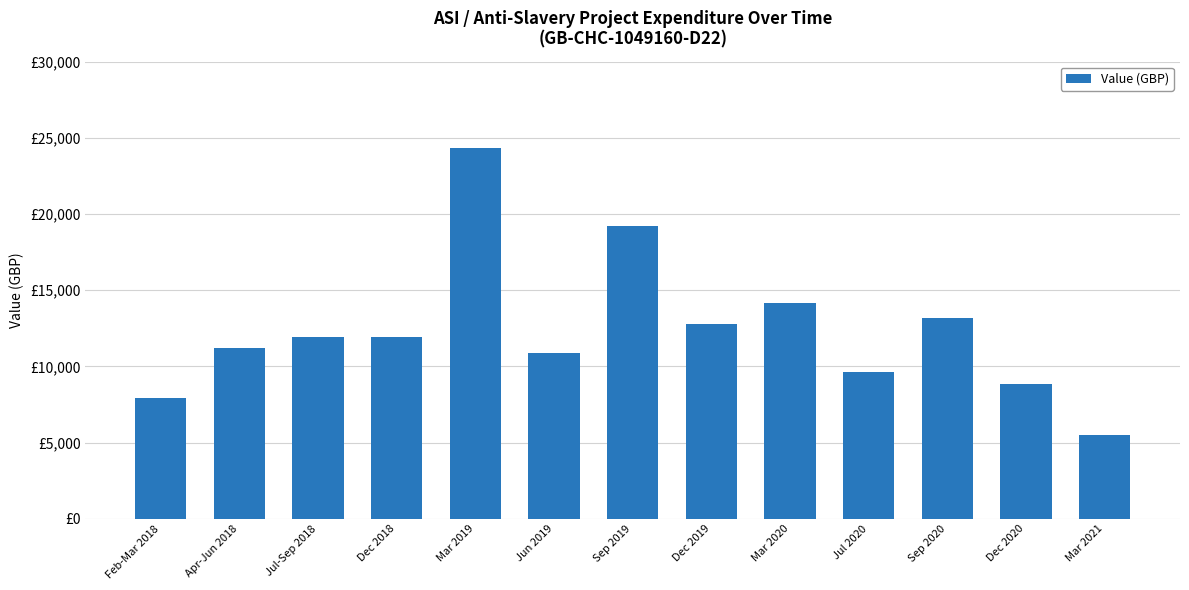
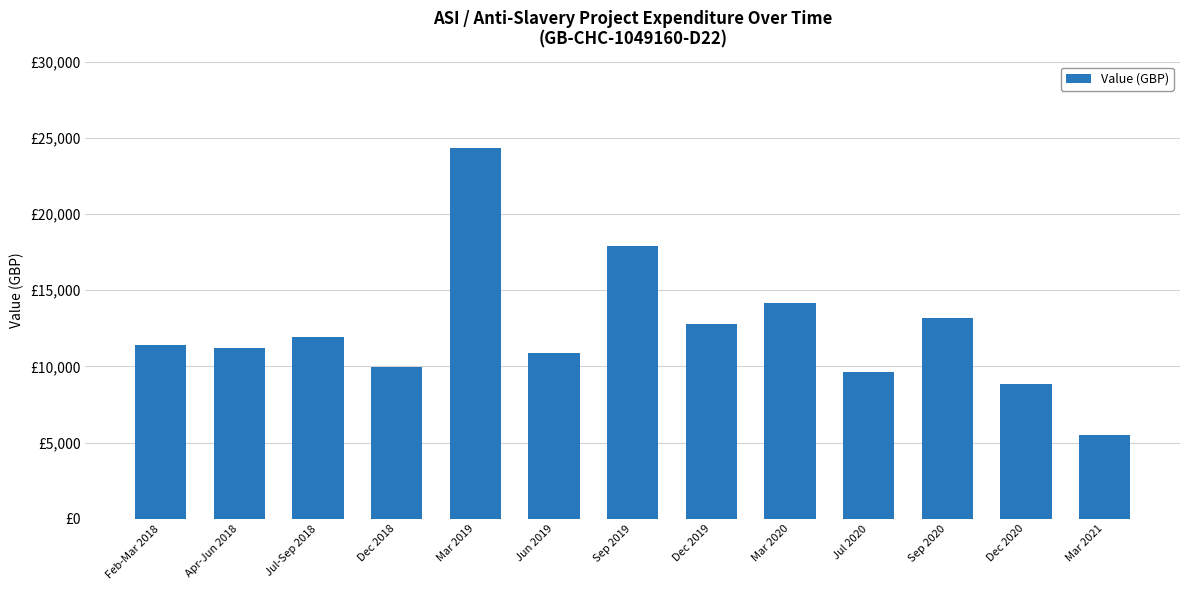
  {
-   "Feb-Mar 2018": "£7,900",
+   "Feb-Mar 2018": "£11,400",
    "Apr-Jun 2018": "£11,200",
    "Jul-Sep 2018": "£11,900",
-   "Dec 2018": "£11,900",
+   "Dec 2018": "£10,000",
    "Mar 2019": "£24,300",
    "Jun 2019": "£10,900",
-   "Sep 2019": "£19,200",
+   "Sep 2019": "£17,900",
    "Dec 2019": "£12,700",
    "Mar 2020": "£14,200",
    "Jul 2020": "£9,600",
    "Sep 2020": "£13,100",
    "Dec 2020": "£8,800",
    "Mar 2021": "£5,500"
  }
